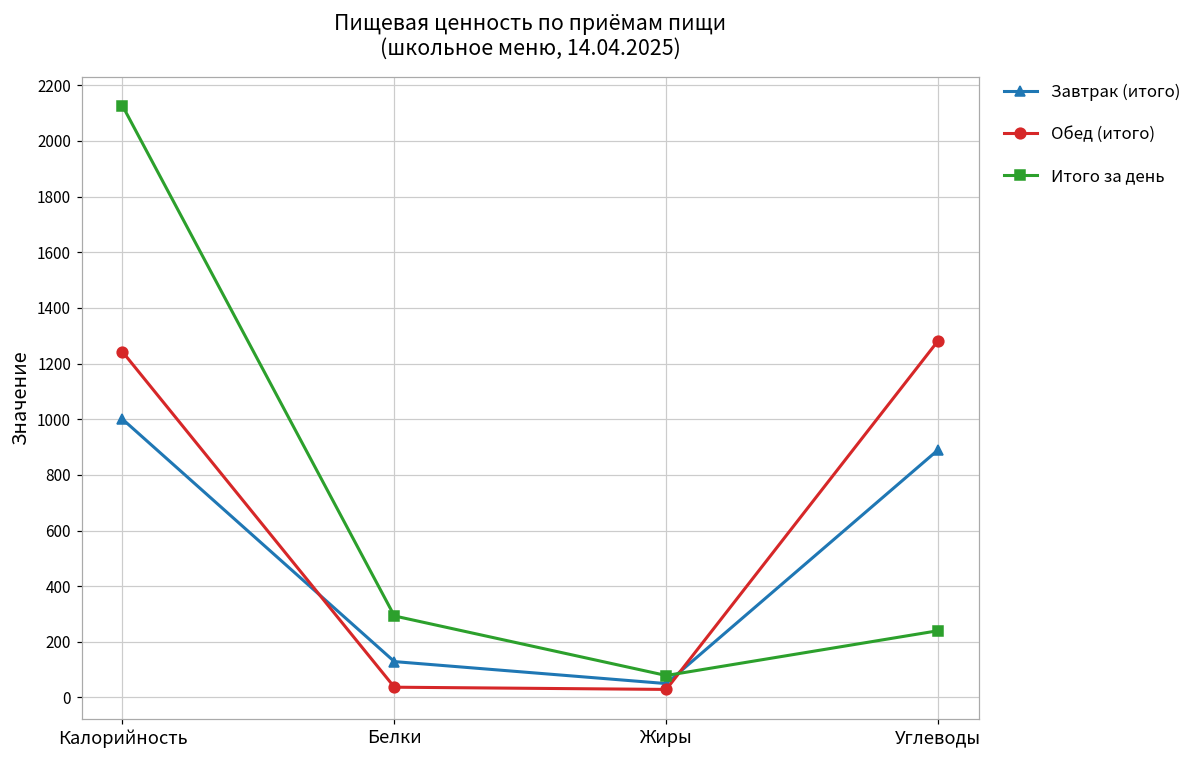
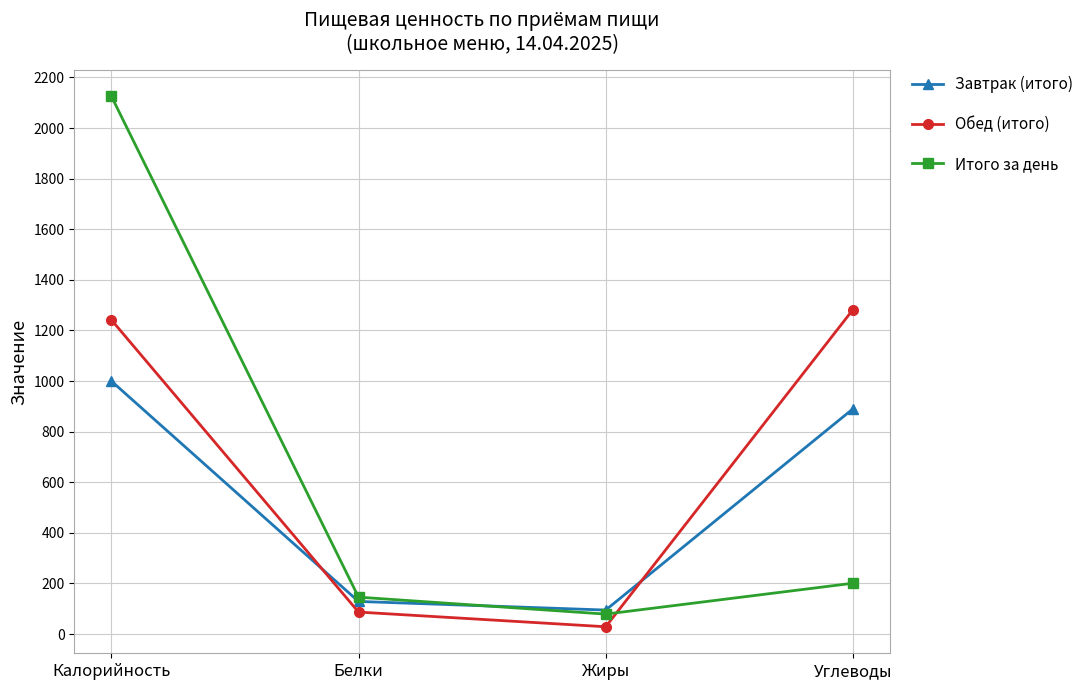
  {
    "Завтрак (итого)": {
      "Калорийность": 1000,
      "Белки": 130,
-     "Жиры": 50,
+     "Жиры": 100,
      "Углеводы": 890
    },
    "Обед (итого)": {
      "Калорийность": 1240,
-     "Белки": 40,
+     "Белки": 90,
      "Жиры": 30,
      "Углеводы": 1280
    },
    "Итого за день": {
      "Калорийность": 2130,
-     "Белки": 290,
+     "Белки": 150,
      "Жиры": 80,
-     "Углеводы": 240
+     "Углеводы": 200
    }
  }
